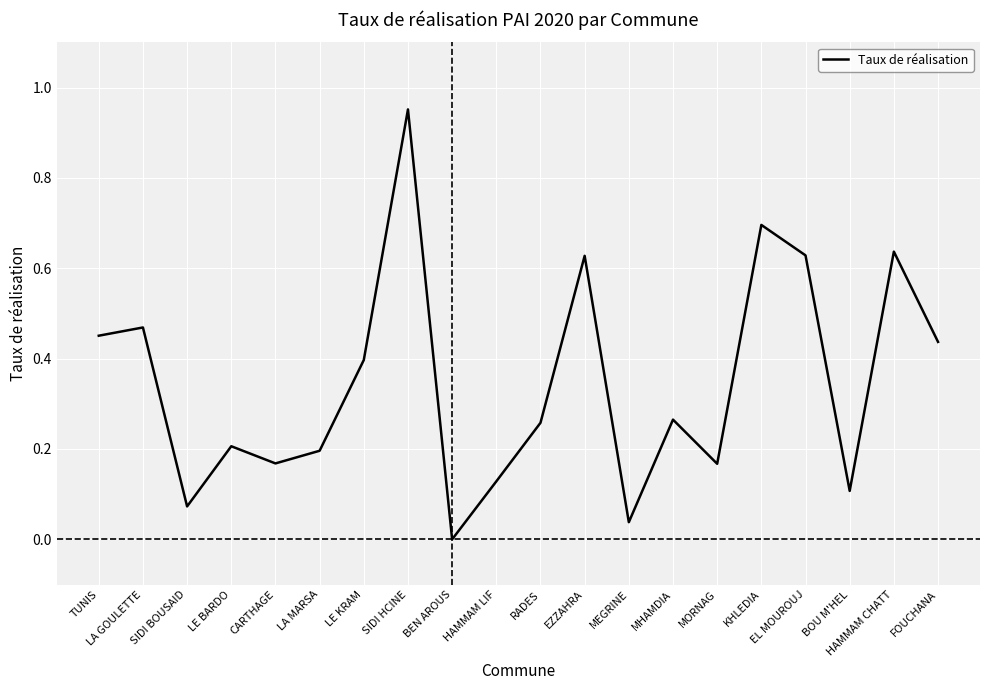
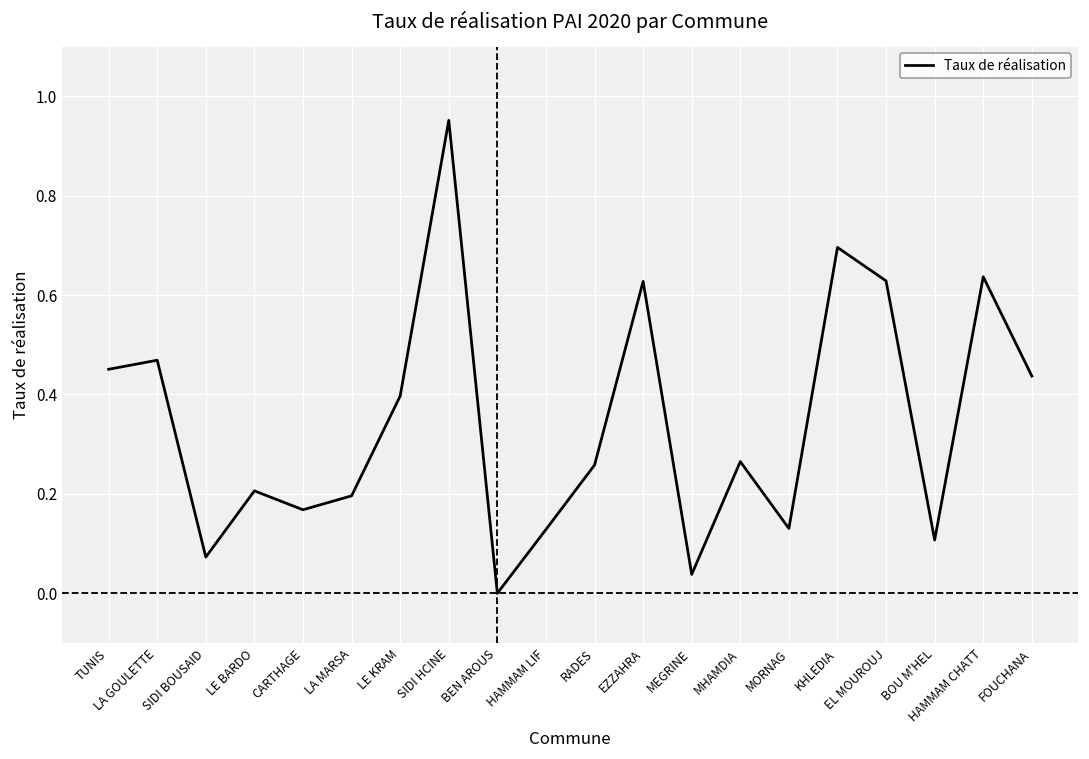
  {
    "TUNIS": 0.45,
    "LA GOULETTE": 0.47,
    "SIDI BOUSAID": 0.07,
    "LE BARDO": 0.21,
    "CARTHAGE": 0.17,
    "LA MARSA": 0.20,
    "LE KRAM": 0.40,
    "SIDI HCINE": 0.95,
    "BEN AROUS": 0.00,
    "HAMMAM LIF": 0.13,
    "RADES": 0.26,
    "EZZAHRA": 0.63,
    "MEGRINE": 0.04,
    "MHAMDIA": 0.26,
-   "MORNAG": 0.17,
+   "MORNAG": 0.13,
    "KHLEDIA": 0.70,
    "EL MOUROUJ": 0.63,
    "BOU M'HEL": 0.11,
    "HAMMAM CHATT": 0.64,
    "FOUCHANA": 0.44
  }
